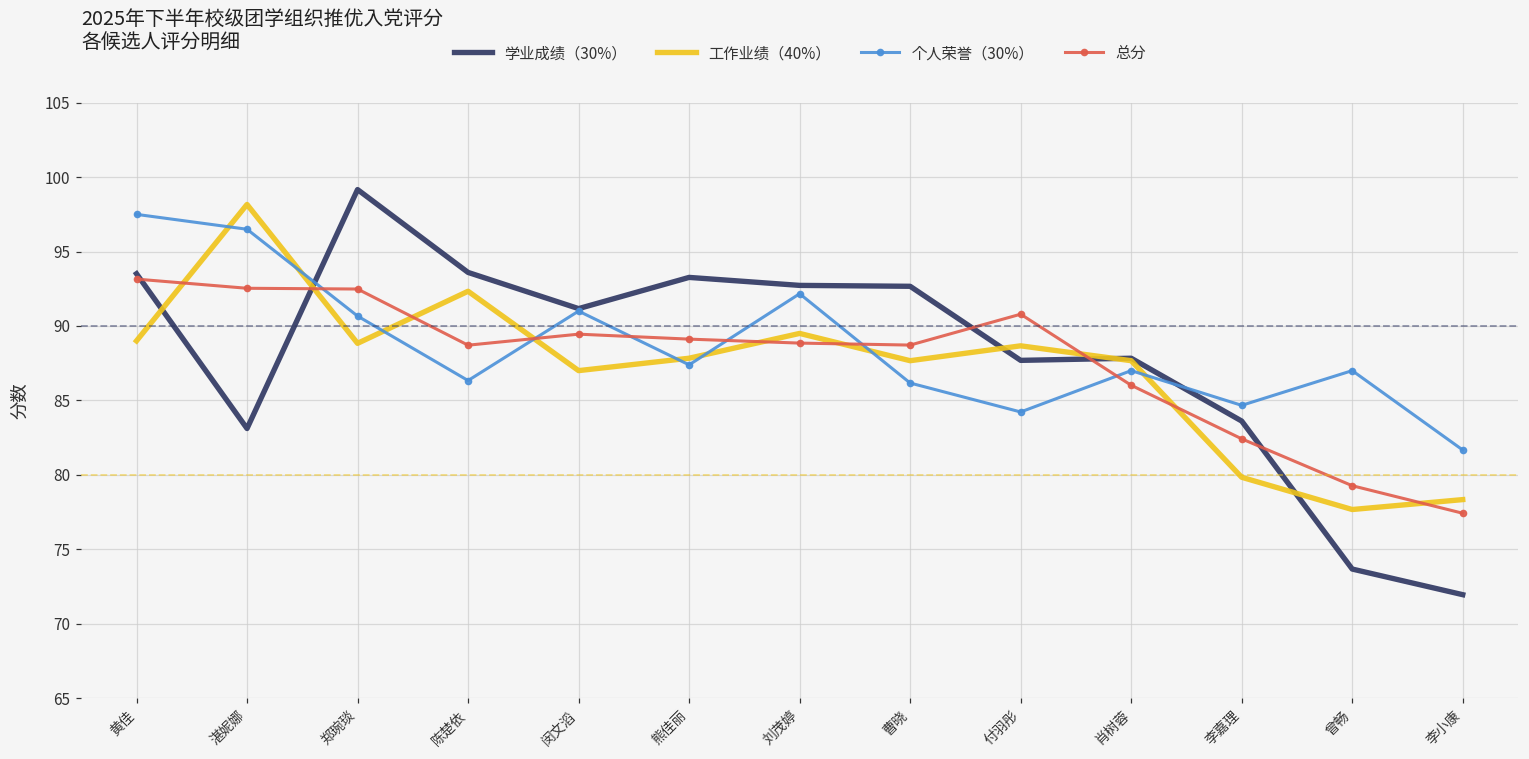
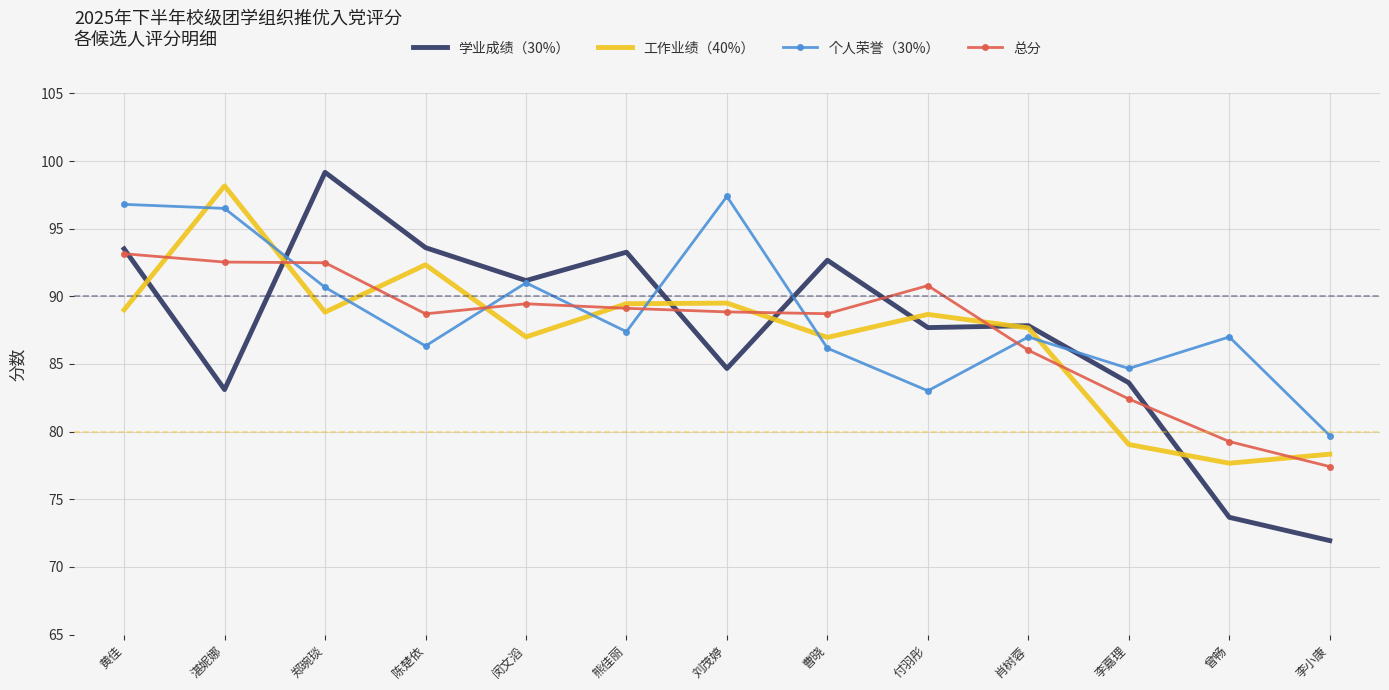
  {
    "学业成绩（30%）": {
      "黄佳": 93.5,
      "湛妮娜": 83.1,
      "郑琬琰": 99.2,
      "陈楚依": 93.6,
      "熊佳丽": 93.3,
-     "刘茂婷": 92.7,
+     "刘茂婷": 84.7,
      "曹晓": 92.7,
      "付羽彤": 87.7,
      "李嘉理": 83.6,
      "曾畅": 73.7,
      "李小康": 71.9
    },
    "工作业绩（40%）": {
      "黄佳": 89.0,
      "湛妮娜": 98.2,
      "郑琬琰": 88.8,
      "陈楚依": 92.3,
      "闵文滔": 87.0,
-     "熊佳丽": 87.8,
+     "熊佳丽": 89.5,
      "刘茂婷": 89.5,
-     "曹晓": 87.7,
+     "曹晓": 87.0,
      "付羽彤": 88.7,
-     "李嘉理": 79.8,
+     "李嘉理": 79.0,
      "曾畅": 77.7,
      "李小康": 78.3
    },
    "个人荣誉（30%）": {
-     "黄佳": 97.5,
+     "黄佳": 96.8,
      "湛妮娜": 96.5,
      "郑琬琰": 90.7,
      "陈楚依": 86.3,
      "熊佳丽": 87.4,
-     "刘茂婷": 92.2,
+     "刘茂婷": 97.4,
      "曹晓": 86.2,
-     "付羽彤": 84.2,
+     "付羽彤": 83.0,
      "肖树蓉": 87.0,
      "李嘉理": 84.7,
      "曾畅": 87.0,
-     "李小康": 81.7
+     "李小康": 79.7
    },
    "总分": {
      "黄佳": 93.2,
      "湛妮娜": 92.5,
      "郑琬琰": 92.5,
      "陈楚依": 88.7,
      "闵文滔": 89.5,
      "熊佳丽": 89.1,
      "刘茂婷": 88.9,
      "曹晓": 88.7,
      "付羽彤": 90.8,
      "肖树蓉": 86.0,
      "李嘉理": 82.4,
      "曾畅": 79.3,
      "李小康": 77.4
    }
  }
